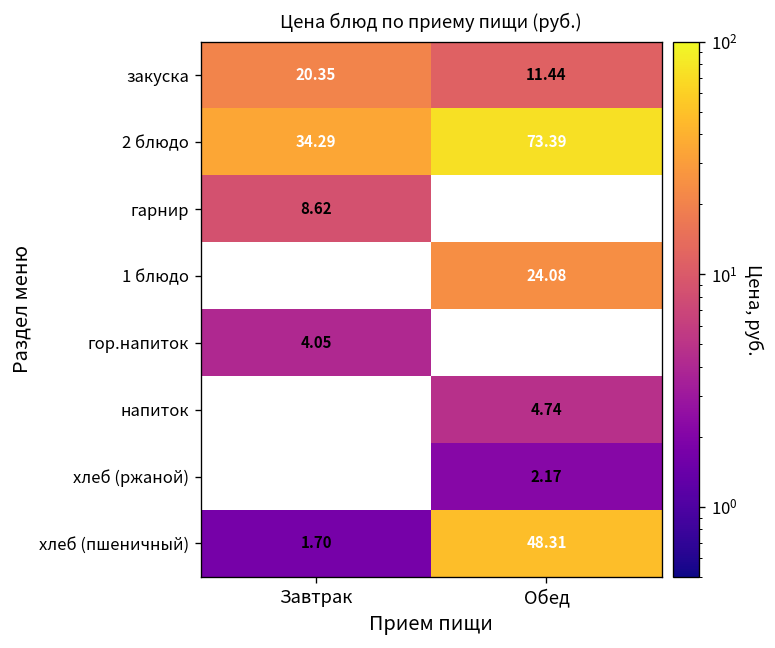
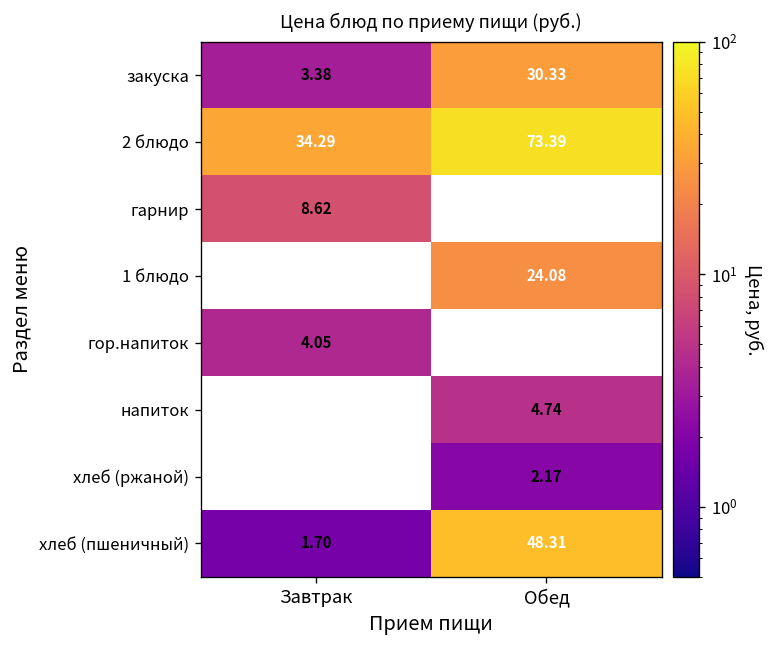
  {
    "закуска": {
-     "Завтрак": 20.35,
-     "Обед": 11.44
+     "Завтрак": 3.38,
+     "Обед": 30.33
    },
    "2 блюдо": {
      "Завтрак": 34.29,
      "Обед": 73.39
    },
    "гарнир": {
      "Завтрак": 8.62
    },
    "1 блюдо": {
      "Обед": 24.08
    },
    "гор.напиток": {
      "Завтрак": 4.05
    },
    "напиток": {
      "Обед": 4.74
    },
    "хлеб (ржаной)": {
      "Обед": 2.17
    },
    "хлеб (пшеничный)": {
      "Завтрак": 1.70,
      "Обед": 48.31
    }
  }
